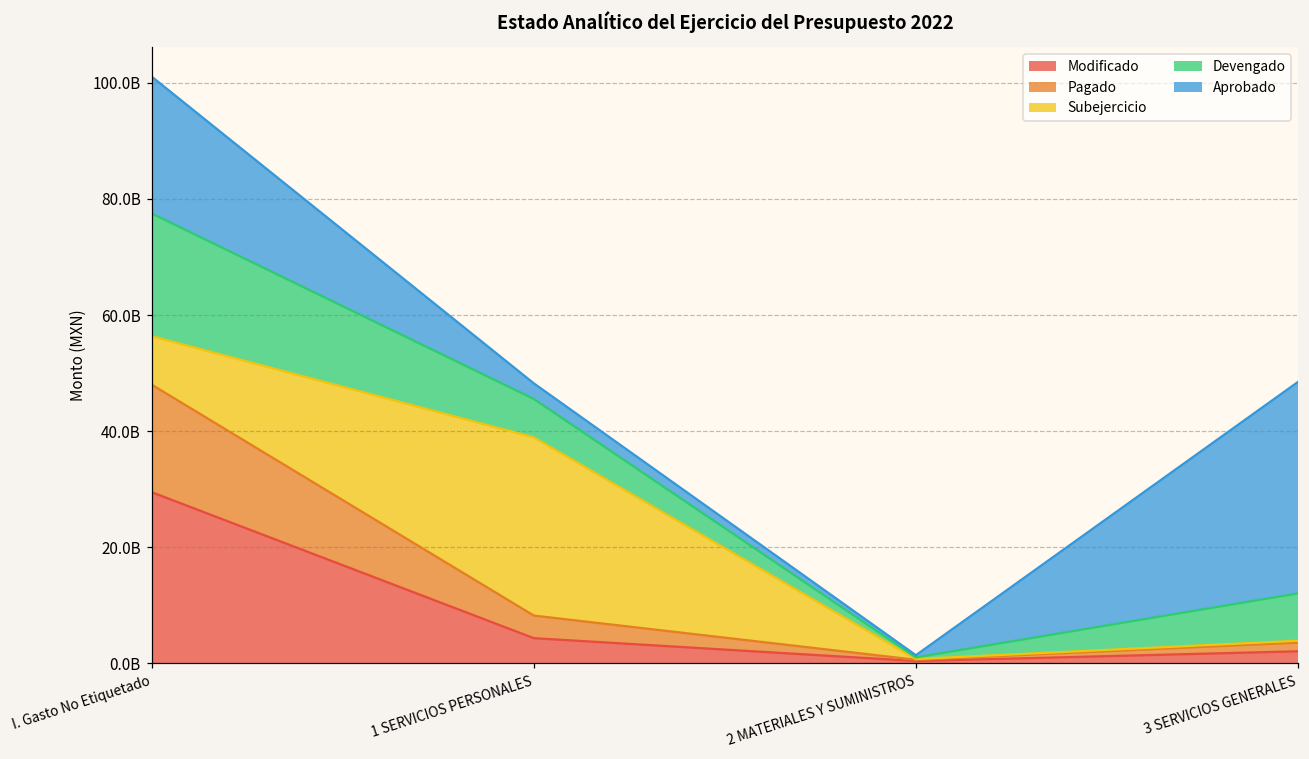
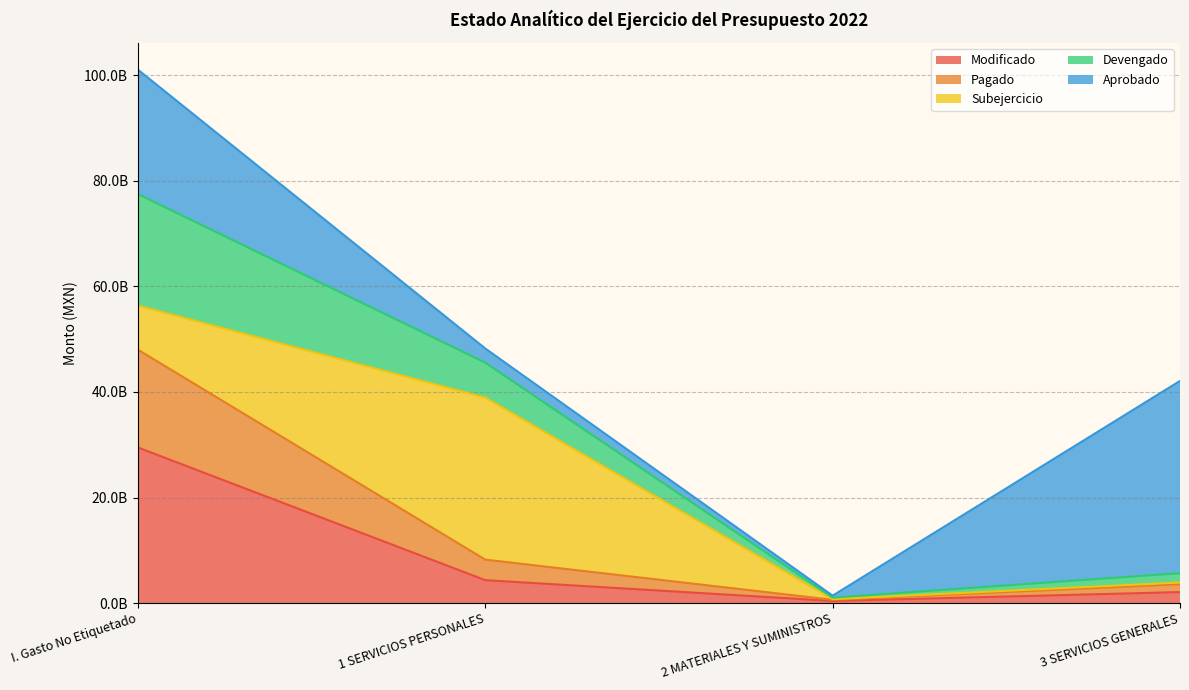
  {
    "Subejercicio": {
      "I. Gasto No Etiquetado": 8000000000,
      "1 SERVICIOS PERSONALES": 31000000000
    },
    "Devengado": {
      "I. Gasto No Etiquetado": 21000000000,
      "1 SERVICIOS PERSONALES": 7000000000,
-     "3 SERVICIOS GENERALES": 8000000000
+     "3 SERVICIOS GENERALES": 2000000000
    },
    "Aprobado": {
      "I. Gasto No Etiquetado": 24000000000,
      "1 SERVICIOS PERSONALES": 3000000000,
      "3 SERVICIOS GENERALES": 36000000000
    }
  }
